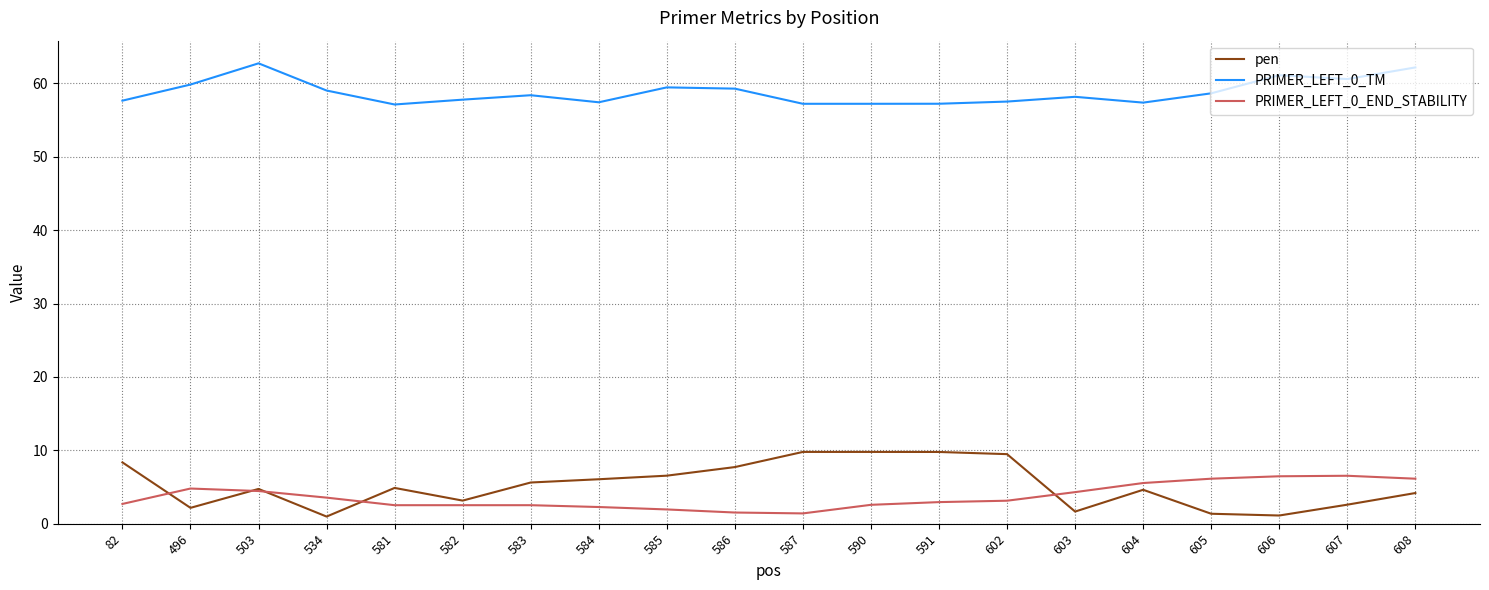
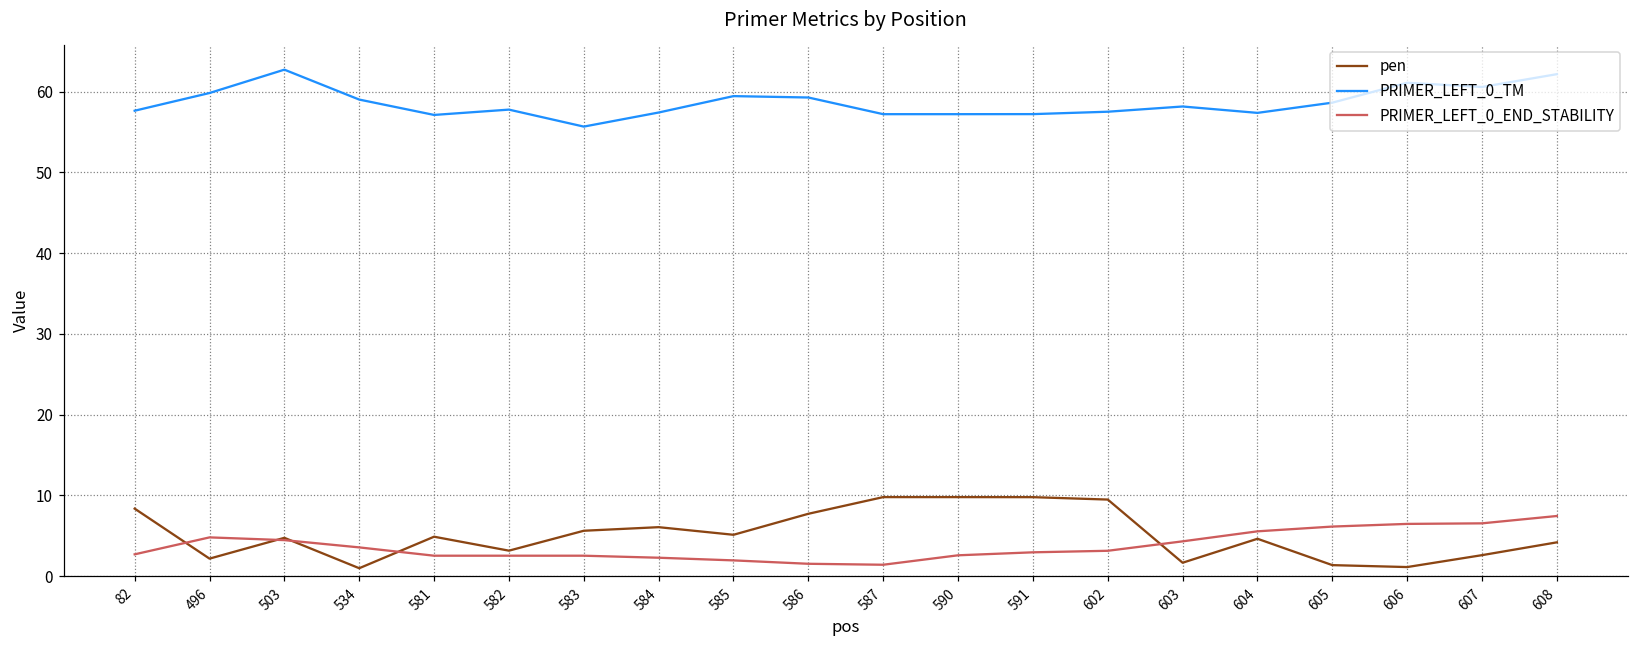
  {
    "pen": {
      "82": 8,
      "496": 2,
      "534": 1,
      "581": 5,
      "582": 3,
      "583": 6,
      "584": 6,
-     "585": 7,
+     "585": 5,
      "586": 8,
      "587": 10,
      "590": 10,
      "591": 10,
      "602": 9,
      "603": 2,
      "604": 5,
      "605": 1,
      "606": 1,
      "607": 3,
      "608": 4
    },
    "PRIMER_LEFT_0_TM": {
      "82": 58,
      "496": 60,
      "503": 63,
      "534": 59,
      "581": 57,
      "582": 58,
-     "583": 58,
+     "583": 56,
      "584": 57,
      "585": 59,
      "586": 59,
      "587": 57,
      "590": 57,
      "591": 57,
      "602": 58,
      "603": 58,
      "604": 57
    },
    "PRIMER_LEFT_0_END_STABILITY": {
      "82": 3,
      "496": 5,
      "534": 4,
      "581": 3,
      "582": 3,
      "583": 3,
      "584": 2,
      "585": 2,
      "586": 2,
      "587": 1,
      "590": 3,
      "591": 3,
      "602": 3,
      "603": 4,
      "604": 6,
      "605": 6,
      "606": 6,
      "607": 7,
-     "608": 6
+     "608": 7
    }
  }
